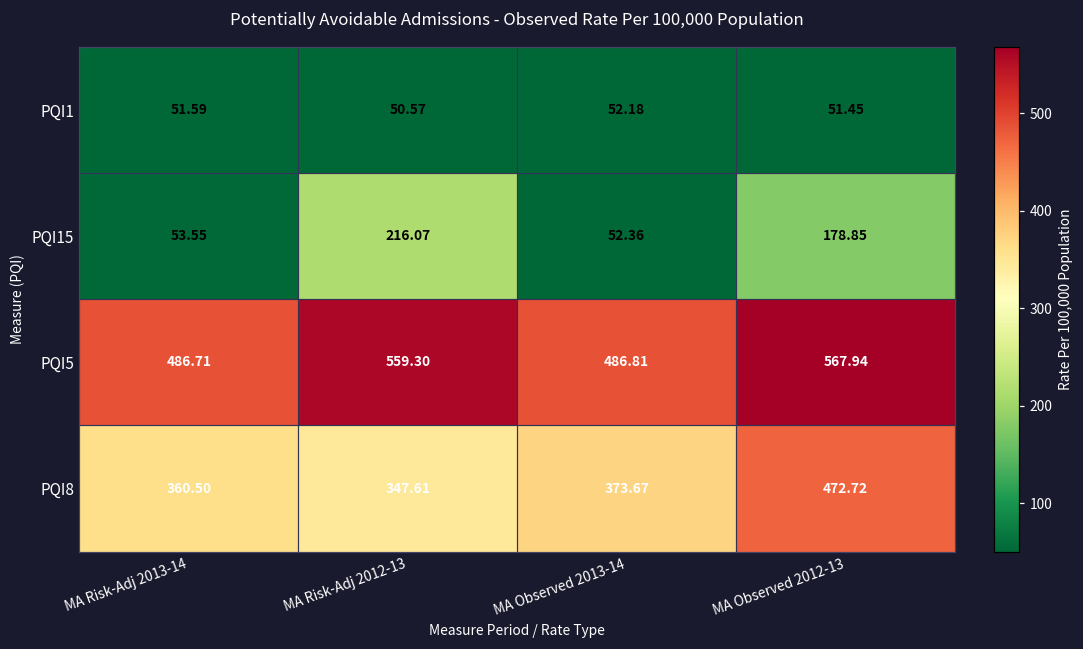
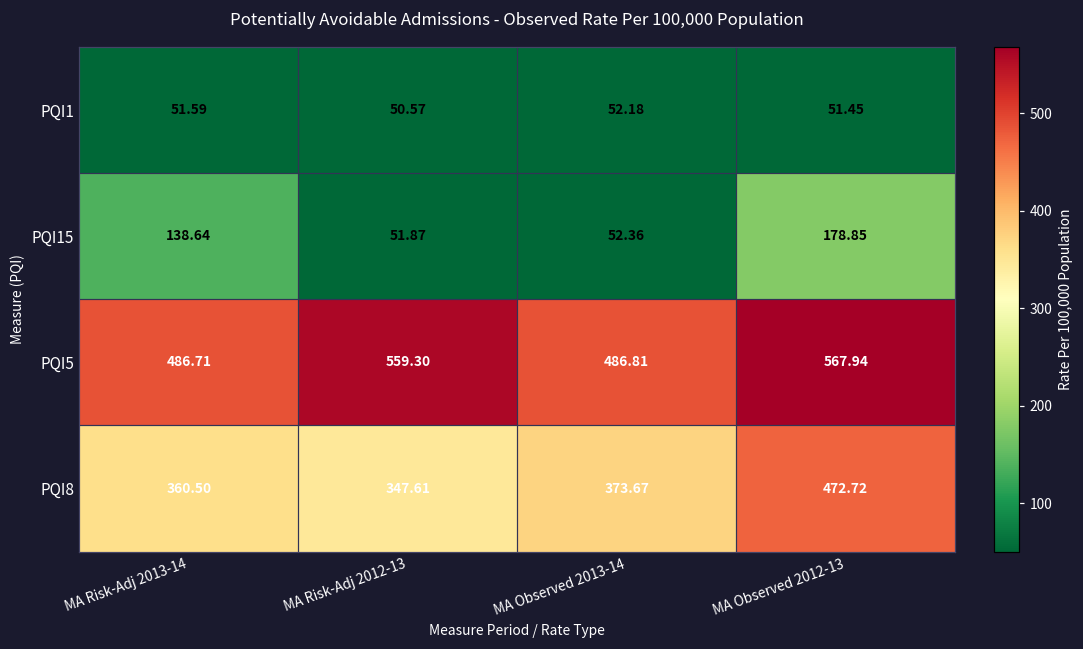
  {
    "PQI1": {
      "MA Risk-Adj 2013-14": 51.59,
      "MA Risk-Adj 2012-13": 50.57,
      "MA Observed 2013-14": 52.18,
      "MA Observed 2012-13": 51.45
    },
    "PQI15": {
-     "MA Risk-Adj 2013-14": 53.55,
-     "MA Risk-Adj 2012-13": 216.07,
+     "MA Risk-Adj 2013-14": 138.64,
+     "MA Risk-Adj 2012-13": 51.87,
      "MA Observed 2013-14": 52.36,
      "MA Observed 2012-13": 178.85
    },
    "PQI5": {
      "MA Risk-Adj 2013-14": 486.71,
      "MA Risk-Adj 2012-13": 559.30,
      "MA Observed 2013-14": 486.81,
      "MA Observed 2012-13": 567.94
    },
    "PQI8": {
      "MA Risk-Adj 2013-14": 360.50,
      "MA Risk-Adj 2012-13": 347.61,
      "MA Observed 2013-14": 373.67,
      "MA Observed 2012-13": 472.72
    }
  }
